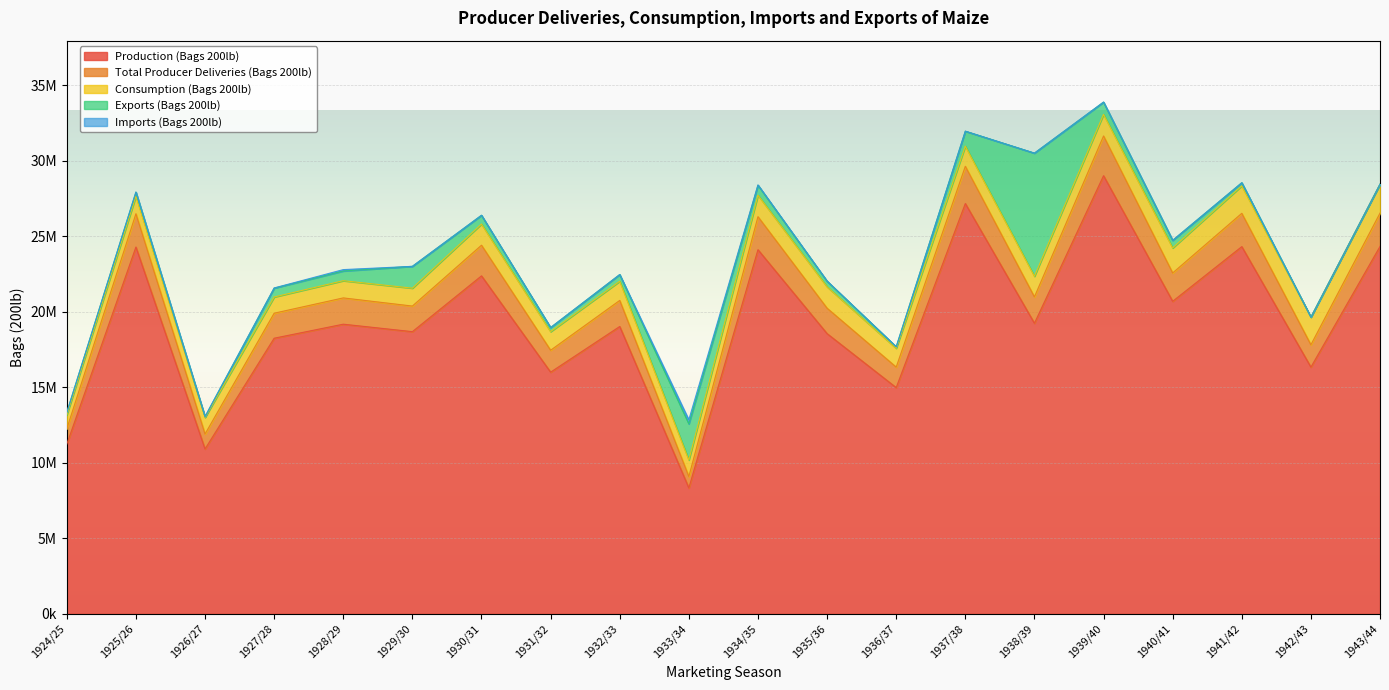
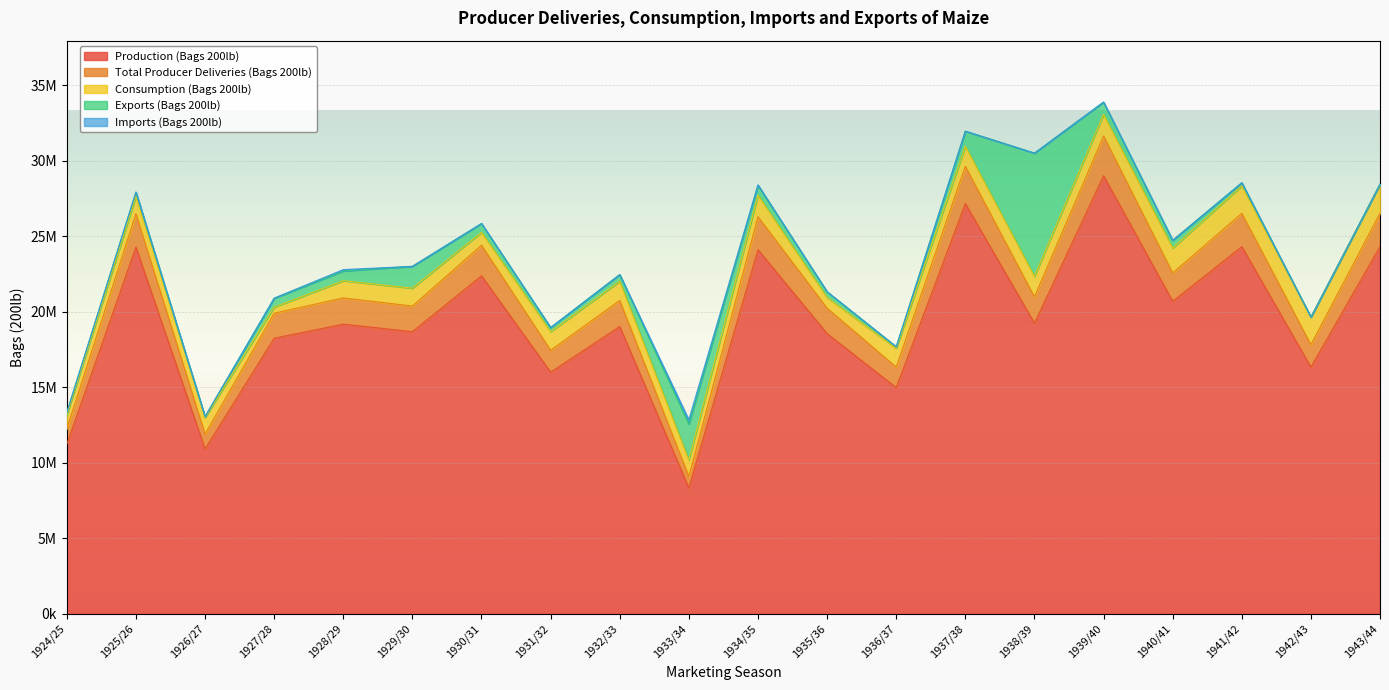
  {
    "Consumption (Bags 200lb)": {
      "1925/26": 1200000,
-     "1927/28": 1100000,
+     "1927/28": 400000,
      "1928/29": 1100000,
      "1929/30": 1200000,
-     "1930/31": 1400000,
+     "1930/31": 900000,
      "1931/32": 1200000,
      "1932/33": 1300000,
      "1933/34": 1100000,
      "1934/35": 1400000,
-     "1935/36": 1400000,
+     "1935/36": 700000,
      "1937/38": 1300000,
      "1938/39": 1400000,
      "1939/40": 1400000,
      "1940/41": 1700000,
      "1941/42": 1800000
    },
    "Exports (Bags 200lb)": {
      "1933/34": 2400000
    },
    "Imports (Bags 200lb)": {
      "1933/34": 300000
    }
  }
